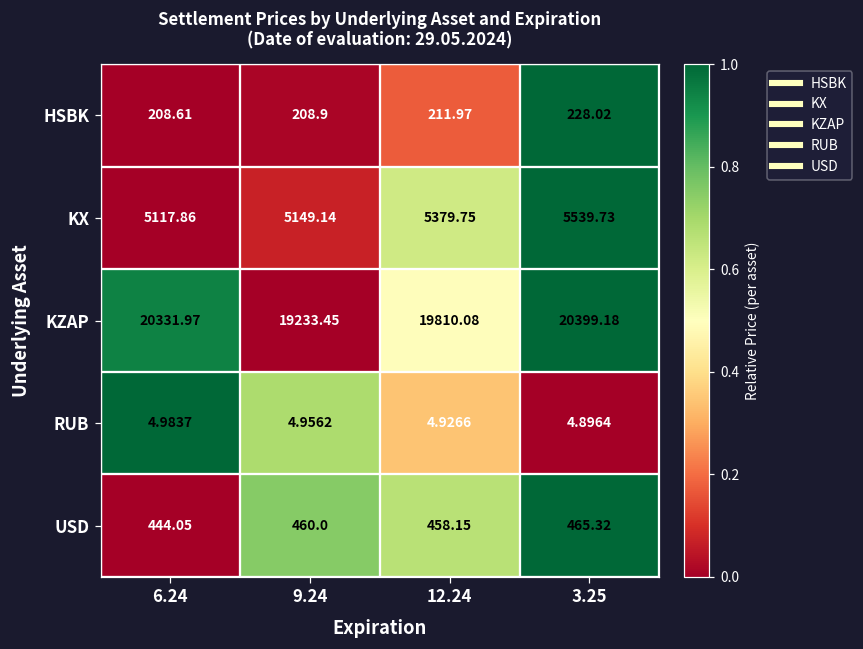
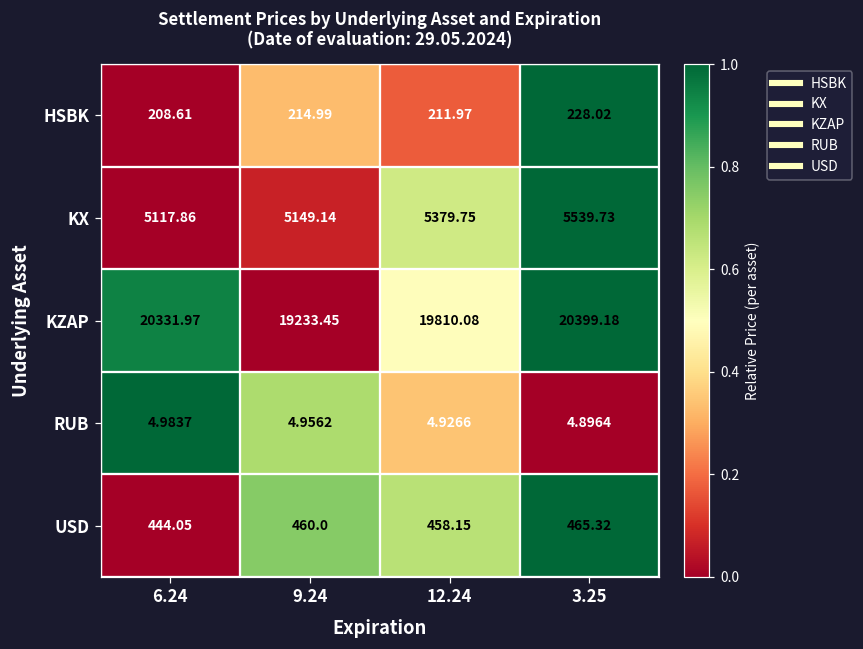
  {
    "HSBK": {
      "6.24": 208.61,
-     "9.24": 208.9,
+     "9.24": 214.99,
      "12.24": 211.97,
      "3.25": 228.02
    },
    "KX": {
      "6.24": 5117.86,
      "9.24": 5149.14,
      "12.24": 5379.75,
      "3.25": 5539.73
    },
    "KZAP": {
      "6.24": 20331.97,
      "9.24": 19233.45,
      "12.24": 19810.08,
      "3.25": 20399.18
    },
    "RUB": {
      "6.24": 4.9837,
      "9.24": 4.9562,
      "12.24": 4.9266,
      "3.25": 4.8964
    },
    "USD": {
      "6.24": 444.05,
      "9.24": 460.0,
      "12.24": 458.15,
      "3.25": 465.32
    }
  }
